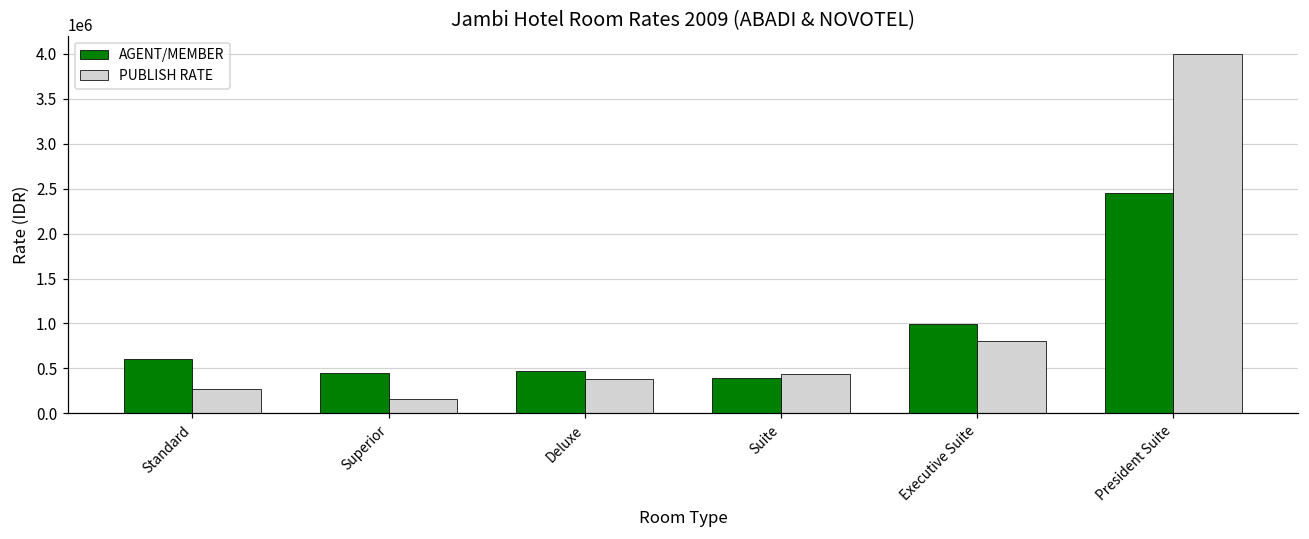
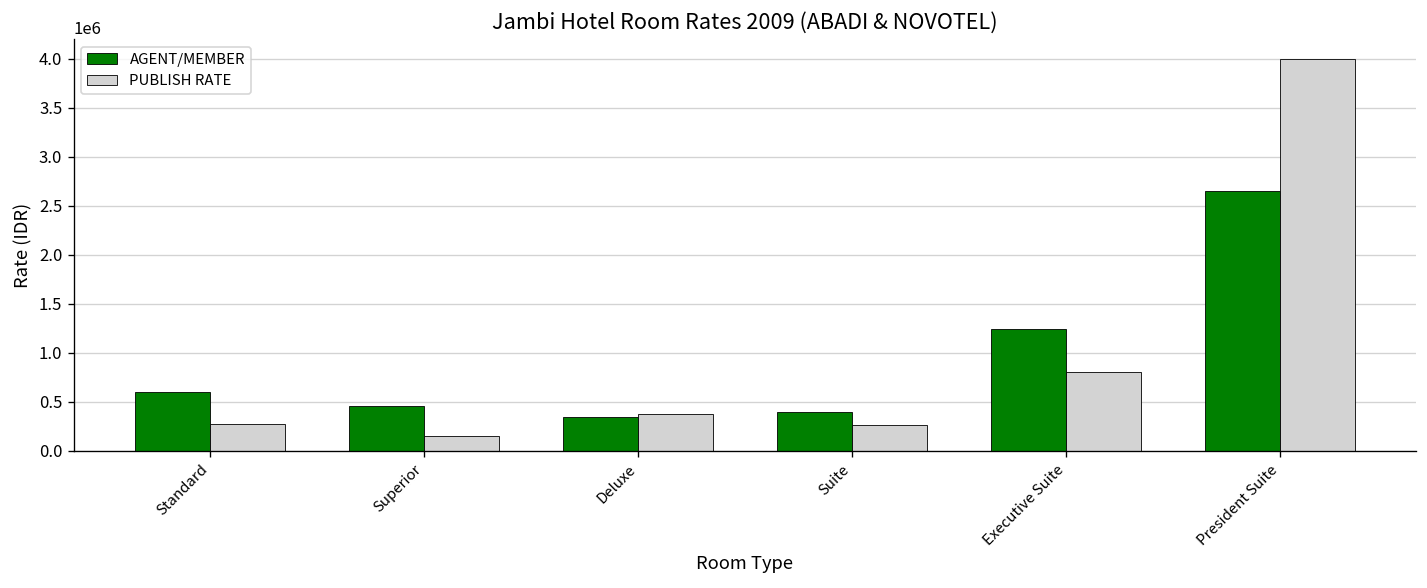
  {
    "AGENT/MEMBER": {
      "Standard": 600000,
      "Superior": 500000,
-     "Deluxe": 500000,
+     "Deluxe": 300000,
      "Suite": 400000,
-     "Executive Suite": 1000000,
-     "President Suite": 2500000
+     "Executive Suite": 1200000,
+     "President Suite": 2600000
    },
    "PUBLISH RATE": {
      "Standard": 300000,
      "Superior": 200000,
      "Deluxe": 400000,
-     "Suite": 400000,
+     "Suite": 300000,
      "Executive Suite": 800000,
      "President Suite": 4000000
    }
  }
